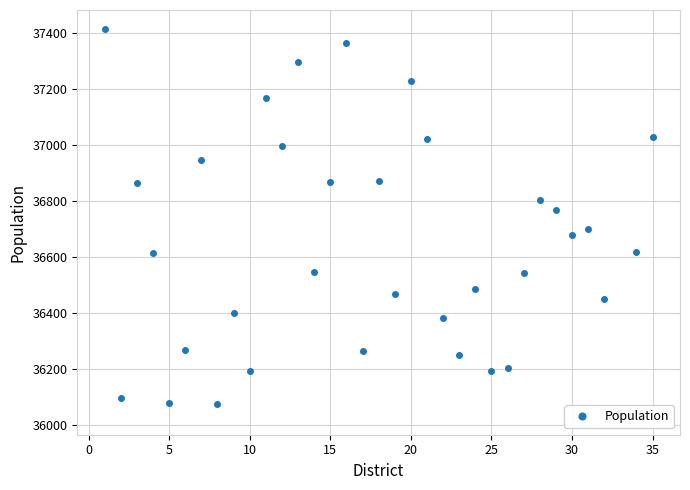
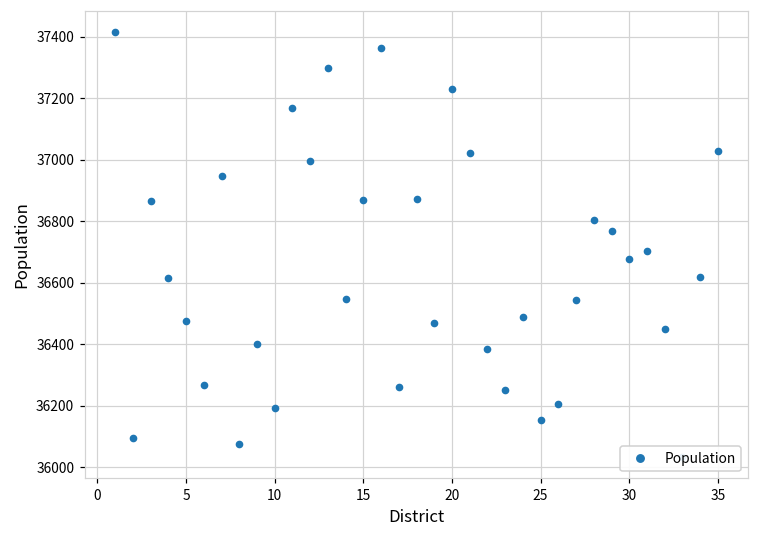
  {
-   "5": 36080,
+   "5": 36470,
    "10": 36190,
    "15": 36870,
    "20": 37230,
-   "25": 36190,
+   "25": 36150,
    "30": 36680,
    "35": 37030
  }
